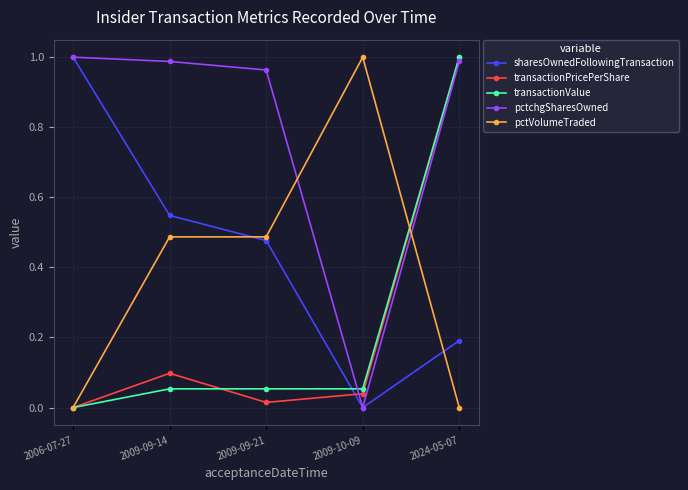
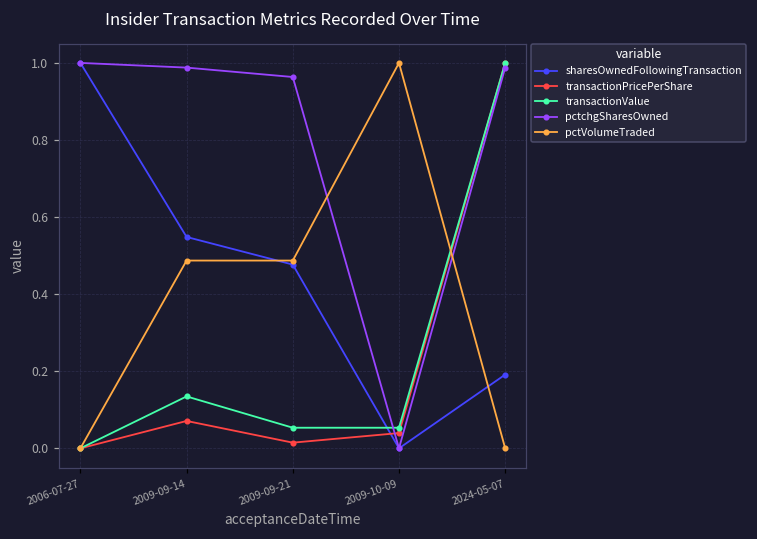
  {
    "sharesOwnedFollowingTransaction": {
      "2009-09-14": 0.55,
      "2009-09-21": 0.48,
      "2024-05-07": 0.19
    },
    "transactionPricePerShare": {
-     "2009-09-14": 0.10,
+     "2009-09-14": 0.07,
      "2009-09-21": 0.01,
      "2009-10-09": 0.04
    },
    "transactionValue": {
-     "2009-09-14": 0.05,
+     "2009-09-14": 0.13,
      "2009-09-21": 0.05,
      "2009-10-09": 0.05
    },
    "pctchgSharesOwned": {
      "2009-09-14": 0.99,
      "2009-09-21": 0.96,
      "2024-05-07": 0.99
    },
    "pctVolumeTraded": {
      "2009-09-14": 0.49,
      "2009-09-21": 0.49,
      "2009-10-09": 1.00,
      "2024-05-07": 0.00
    }
  }
